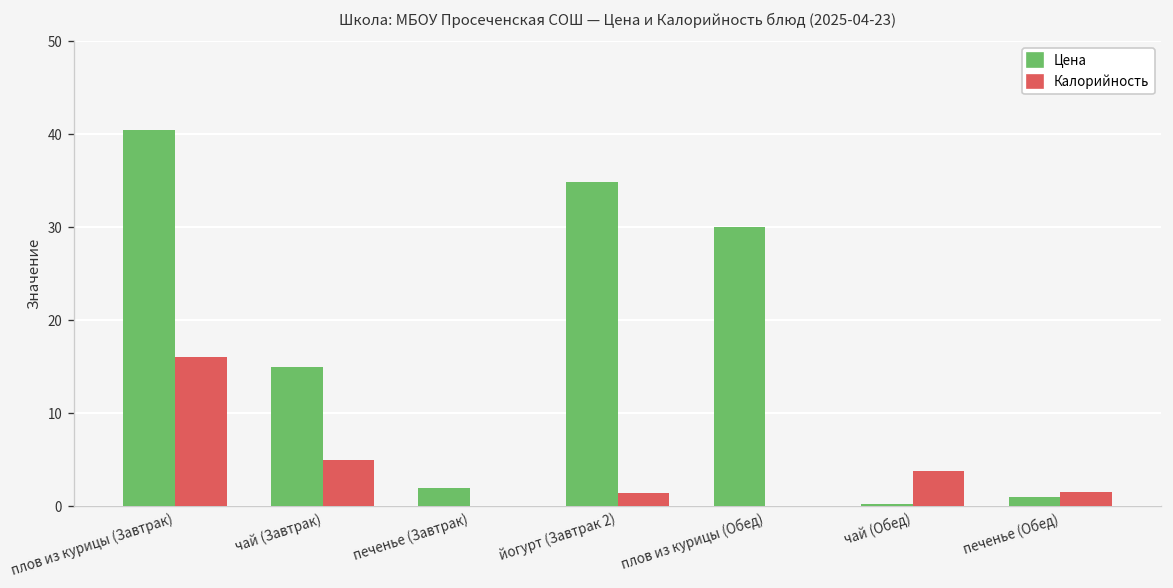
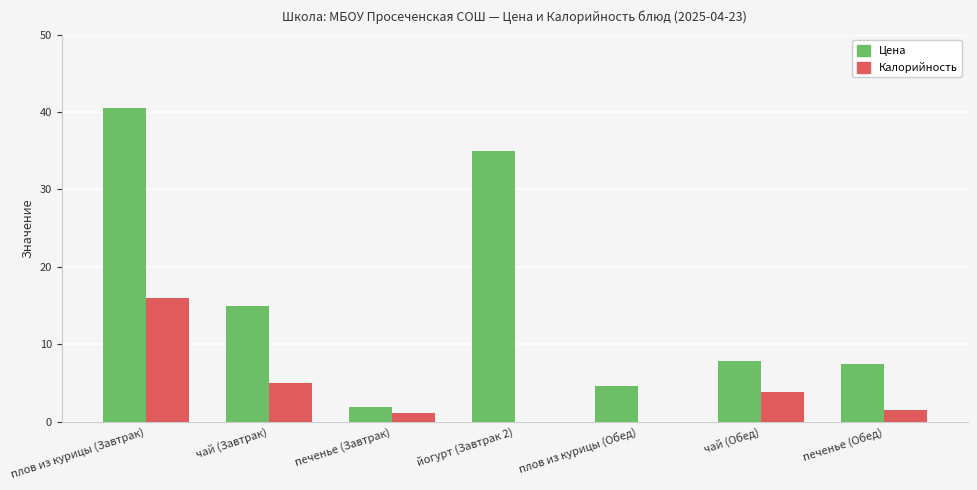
  {
    "Цена": {
      "плов из курицы (Завтрак)": 41,
      "чай (Завтрак)": 15,
      "печенье (Завтрак)": 2,
      "йогурт (Завтрак 2)": 35,
-     "плов из курицы (Обед)": 30,
-     "чай (Обед)": 0,
-     "печенье (Обед)": 1
+     "плов из курицы (Обед)": 5,
+     "чай (Обед)": 8,
+     "печенье (Обед)": 7
    },
    "Калорийность": {
      "плов из курицы (Завтрак)": 16,
      "чай (Завтрак)": 5,
-     "печенье (Завтрак)": 0,
-     "йогурт (Завтрак 2)": 1,
+     "печенье (Завтрак)": 1,
+     "йогурт (Завтрак 2)": 0,
      "плов из курицы (Обед)": 0,
      "чай (Обед)": 4,
      "печенье (Обед)": 2
    }
  }
